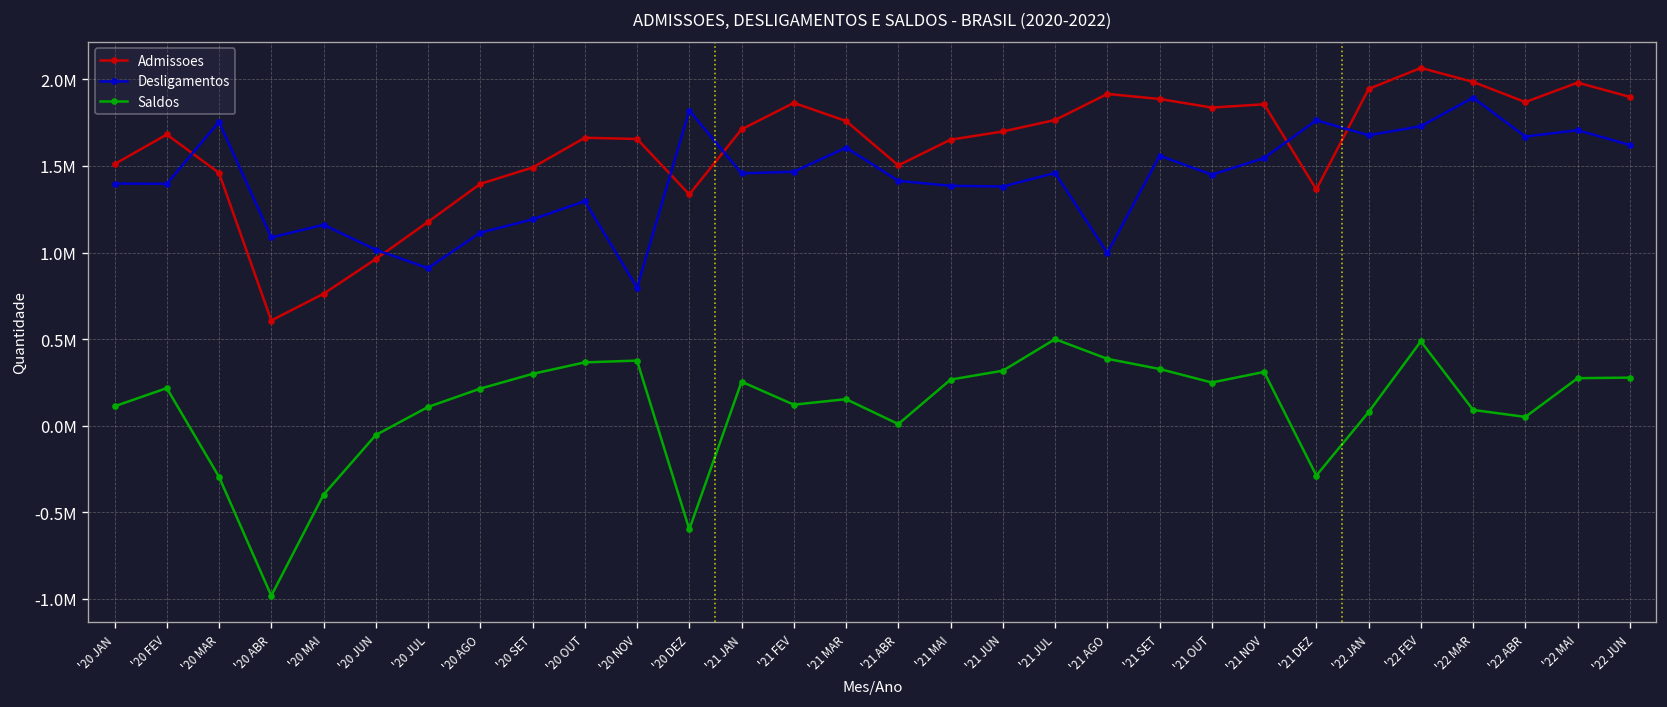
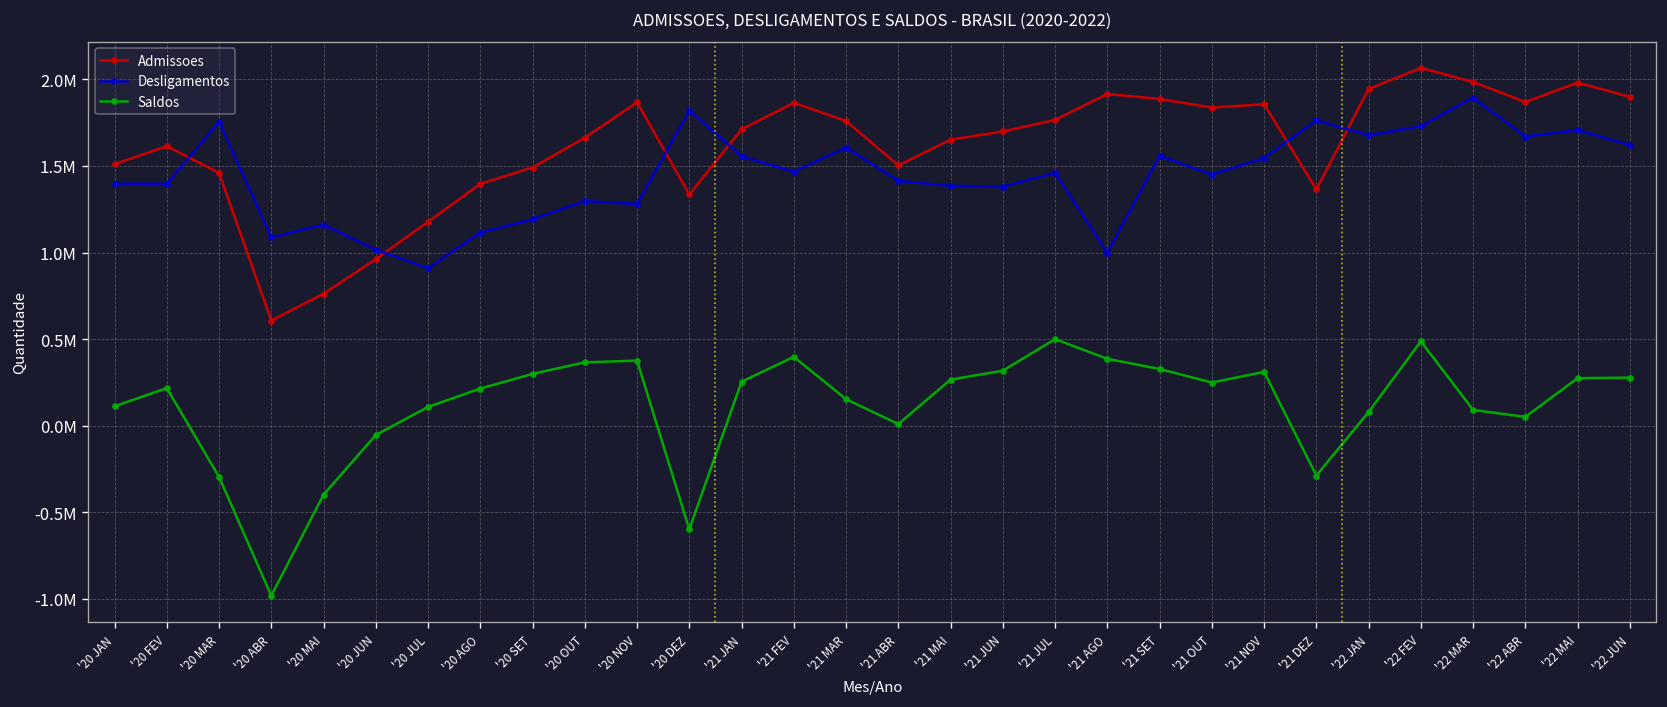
  {
    "Admissoes": {
      "'20 JAN": 1510000,
-     "'20 FEV": 1680000,
+     "'20 FEV": 1610000,
      "'20 MAR": 1460000,
      "'20 ABR": 610000,
      "'20 MAI": 760000,
      "'20 JUN": 960000,
      "'20 JUL": 1180000,
      "'20 AGO": 1400000,
      "'20 SET": 1490000,
      "'20 OUT": 1660000,
-     "'20 NOV": 1660000,
+     "'20 NOV": 1870000,
      "'20 DEZ": 1340000,
      "'21 JAN": 1710000,
      "'21 FEV": 1860000,
      "'21 MAR": 1760000,
      "'21 ABR": 1500000,
      "'21 MAI": 1650000,
      "'21 JUN": 1700000,
      "'21 JUL": 1770000,
      "'21 AGO": 1920000,
      "'21 SET": 1890000,
      "'21 OUT": 1840000,
      "'21 NOV": 1860000,
      "'21 DEZ": 1360000,
      "'22 JAN": 1940000,
      "'22 FEV": 2070000,
      "'22 MAR": 1990000,
      "'22 ABR": 1870000,
      "'22 MAI": 1980000,
      "'22 JUN": 1900000
    },
    "Desligamentos": {
      "'20 JAN": 1400000,
      "'20 FEV": 1400000,
      "'20 MAR": 1750000,
      "'20 ABR": 1090000,
      "'20 MAI": 1160000,
      "'20 JUN": 1020000,
      "'20 JUL": 910000,
      "'20 AGO": 1110000,
      "'20 SET": 1190000,
      "'20 OUT": 1300000,
-     "'20 NOV": 800000,
+     "'20 NOV": 1280000,
      "'20 DEZ": 1820000,
-     "'21 JAN": 1460000,
+     "'21 JAN": 1560000,
      "'21 FEV": 1470000,
      "'21 MAR": 1610000,
      "'21 ABR": 1410000,
      "'21 MAI": 1390000,
      "'21 JUN": 1380000,
      "'21 JUL": 1460000,
      "'21 AGO": 1000000,
      "'21 SET": 1560000,
      "'21 OUT": 1450000,
      "'21 NOV": 1550000,
      "'21 DEZ": 1760000,
      "'22 JAN": 1680000,
      "'22 FEV": 1730000,
      "'22 MAR": 1890000,
      "'22 ABR": 1670000,
      "'22 MAI": 1710000,
      "'22 JUN": 1620000
    },
    "Saldos": {
      "'20 JAN": 110000,
      "'20 FEV": 220000,
      "'20 MAR": -300000,
      "'20 ABR": -980000,
      "'20 MAI": -400000,
      "'20 JUN": -50000,
      "'20 JUL": 110000,
      "'20 AGO": 210000,
      "'20 SET": 300000,
      "'20 OUT": 370000,
      "'20 NOV": 380000,
      "'20 DEZ": -600000,
      "'21 JAN": 250000,
-     "'21 FEV": 120000,
+     "'21 FEV": 400000,
      "'21 MAR": 150000,
      "'21 ABR": 10000,
      "'21 MAI": 270000,
      "'21 JUN": 320000,
      "'21 JUL": 500000,
      "'21 AGO": 390000,
      "'21 SET": 330000,
      "'21 OUT": 250000,
      "'21 NOV": 310000,
      "'21 DEZ": -290000,
      "'22 JAN": 80000,
      "'22 FEV": 490000,
      "'22 MAR": 90000,
      "'22 ABR": 50000,
      "'22 MAI": 270000,
      "'22 JUN": 280000
    }
  }
